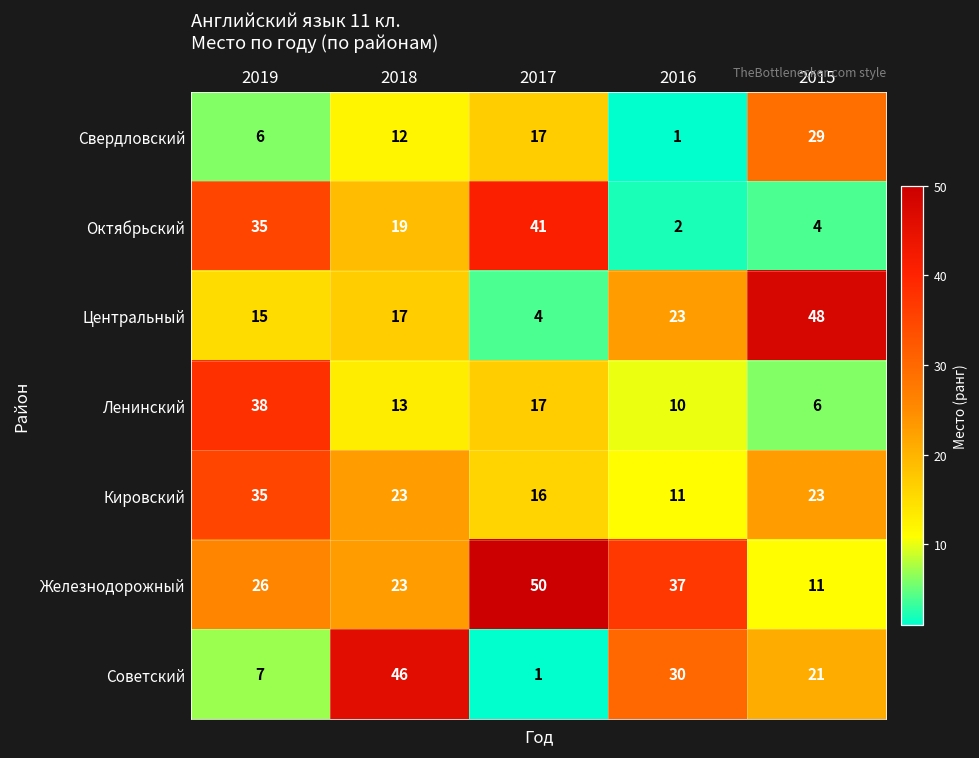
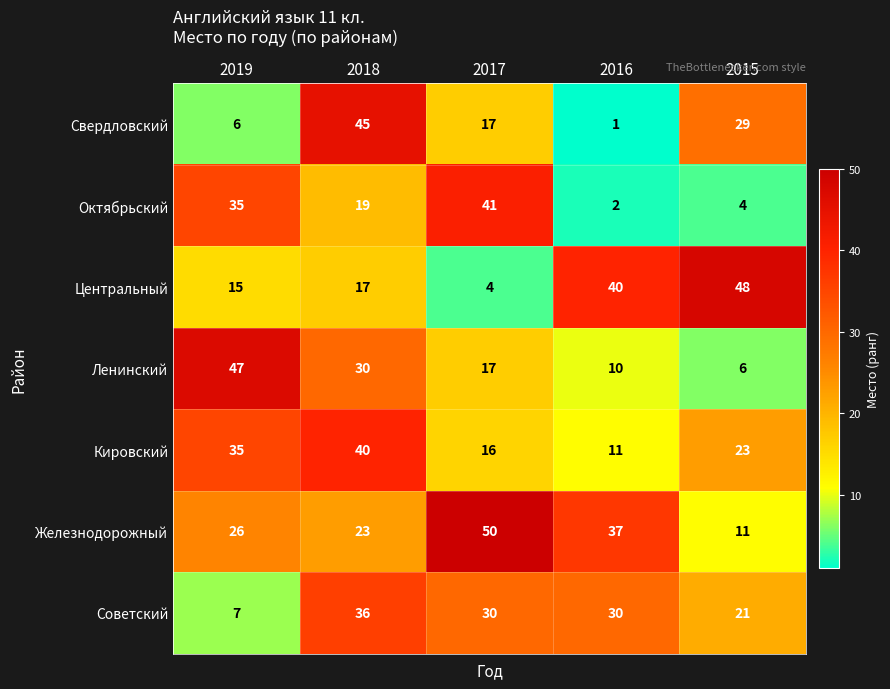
  {
    "Свердловский": {
      "2019": 6,
-     "2018": 12,
+     "2018": 45,
      "2017": 17,
      "2016": 1,
      "2015": 29
    },
    "Октябрьский": {
      "2019": 35,
      "2018": 19,
      "2017": 41,
      "2016": 2,
      "2015": 4
    },
    "Центральный": {
      "2019": 15,
      "2018": 17,
      "2017": 4,
-     "2016": 23,
+     "2016": 40,
      "2015": 48
    },
    "Ленинский": {
-     "2019": 38,
-     "2018": 13,
+     "2019": 47,
+     "2018": 30,
      "2017": 17,
      "2016": 10,
      "2015": 6
    },
    "Кировский": {
      "2019": 35,
-     "2018": 23,
+     "2018": 40,
      "2017": 16,
      "2016": 11,
      "2015": 23
    },
    "Железнодорожный": {
      "2019": 26,
      "2018": 23,
      "2017": 50,
      "2016": 37,
      "2015": 11
    },
    "Советский": {
      "2019": 7,
-     "2018": 46,
-     "2017": 1,
+     "2018": 36,
+     "2017": 30,
      "2016": 30,
      "2015": 21
    }
  }
